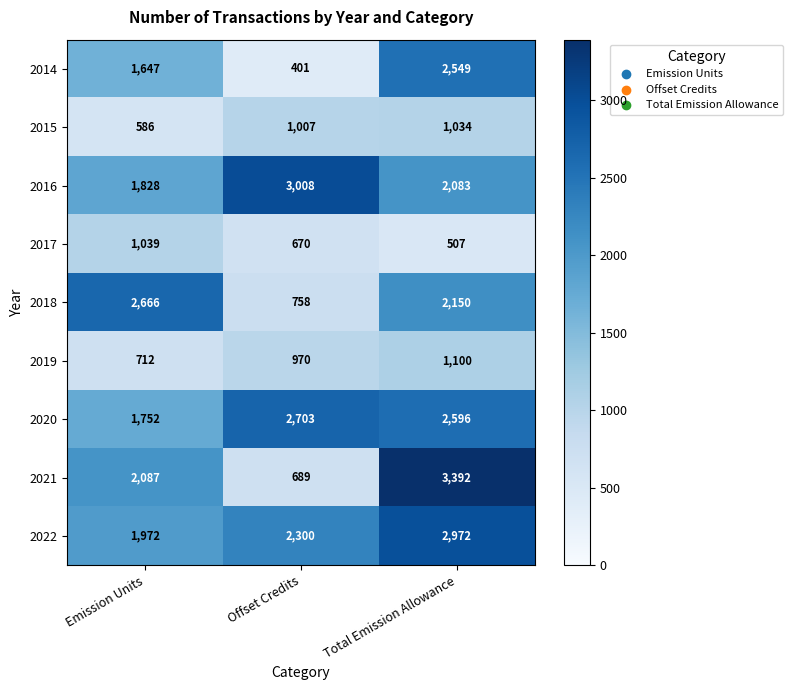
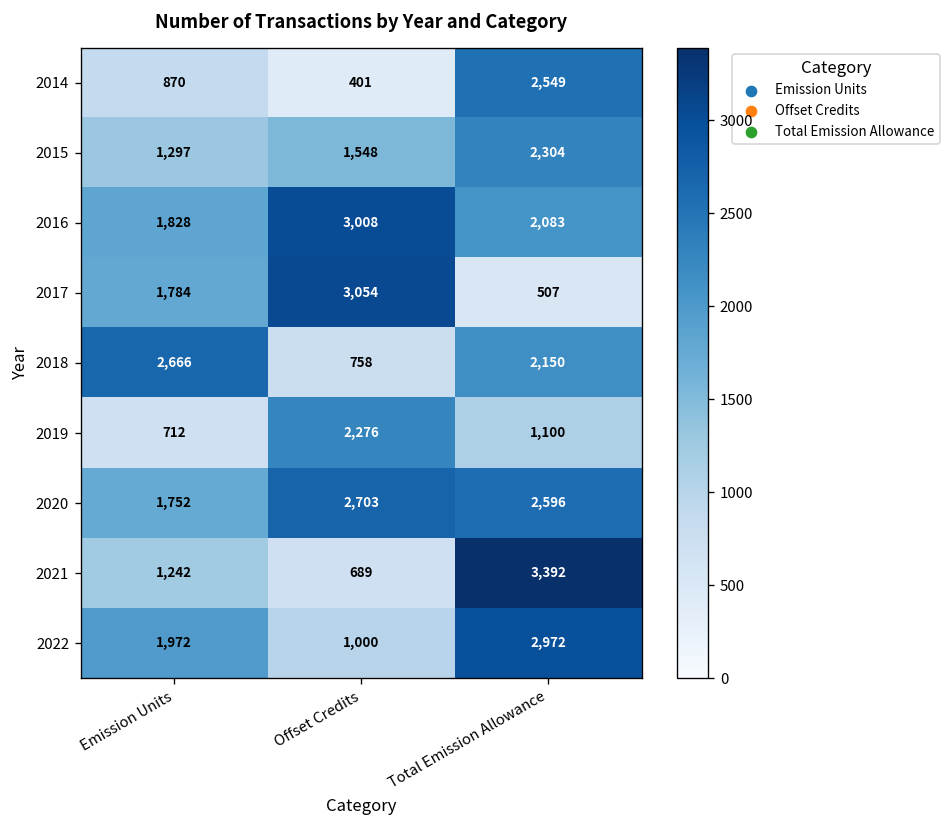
  {
    "2014": {
-     "Emission Units": "1,647",
+     "Emission Units": "870",
      "Offset Credits": "401",
      "Total Emission Allowance": "2,549"
    },
    "2015": {
-     "Emission Units": "586",
-     "Offset Credits": "1,007",
-     "Total Emission Allowance": "1,034"
+     "Emission Units": "1,297",
+     "Offset Credits": "1,548",
+     "Total Emission Allowance": "2,304"
    },
    "2016": {
      "Emission Units": "1,828",
      "Offset Credits": "3,008",
      "Total Emission Allowance": "2,083"
    },
    "2017": {
-     "Emission Units": "1,039",
-     "Offset Credits": "670",
+     "Emission Units": "1,784",
+     "Offset Credits": "3,054",
      "Total Emission Allowance": "507"
    },
    "2018": {
      "Emission Units": "2,666",
      "Offset Credits": "758",
      "Total Emission Allowance": "2,150"
    },
    "2019": {
      "Emission Units": "712",
-     "Offset Credits": "970",
+     "Offset Credits": "2,276",
      "Total Emission Allowance": "1,100"
    },
    "2020": {
      "Emission Units": "1,752",
      "Offset Credits": "2,703",
      "Total Emission Allowance": "2,596"
    },
    "2021": {
-     "Emission Units": "2,087",
+     "Emission Units": "1,242",
      "Offset Credits": "689",
      "Total Emission Allowance": "3,392"
    },
    "2022": {
      "Emission Units": "1,972",
-     "Offset Credits": "2,300",
+     "Offset Credits": "1,000",
      "Total Emission Allowance": "2,972"
    }
  }
